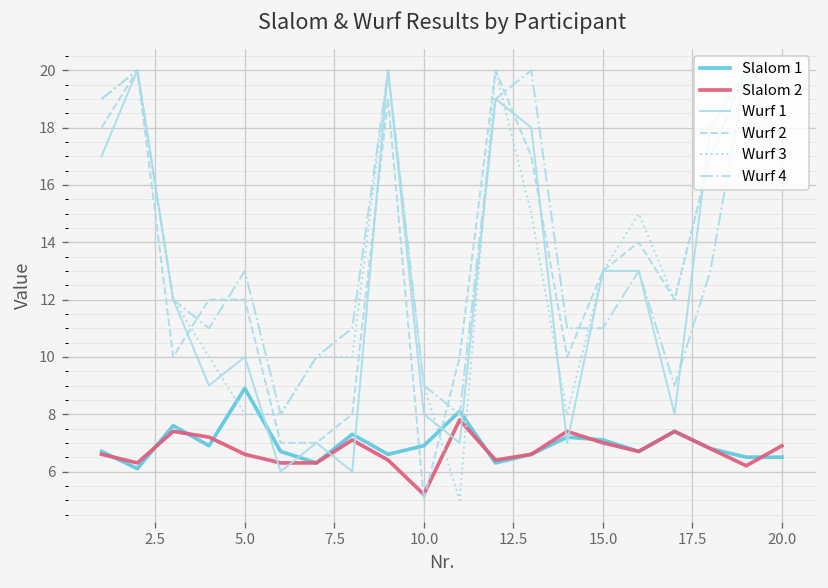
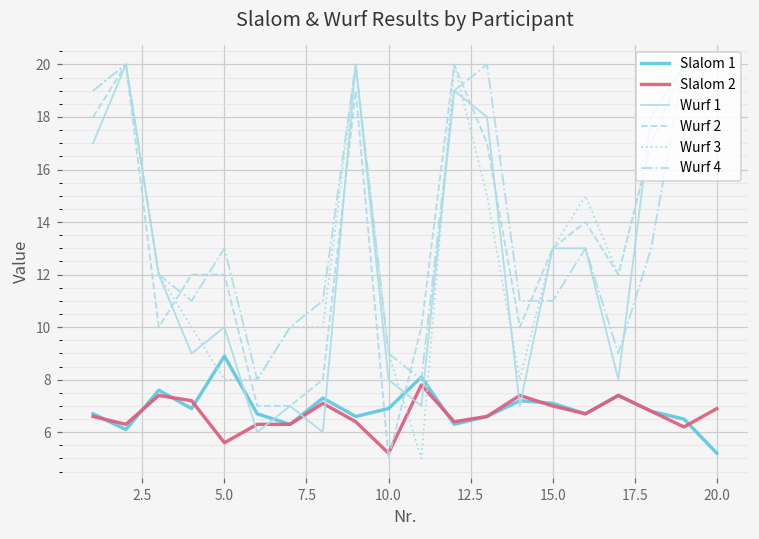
  {
    "Slalom 1": {
      "5.0": 8.9,
      "10.0": 6.9,
-     "20.0": 6.5
+     "20.0": 5.2
    },
    "Slalom 2": {
-     "5.0": 6.6,
+     "5.0": 5.6,
      "10.0": 5.2,
      "20.0": 6.9
    }
  }
